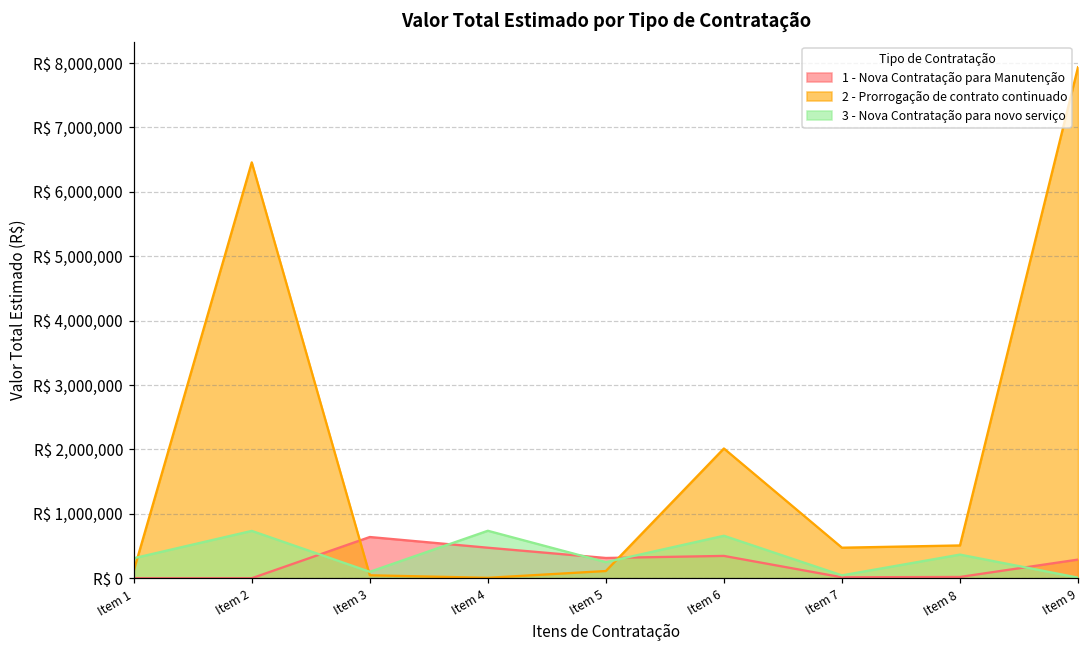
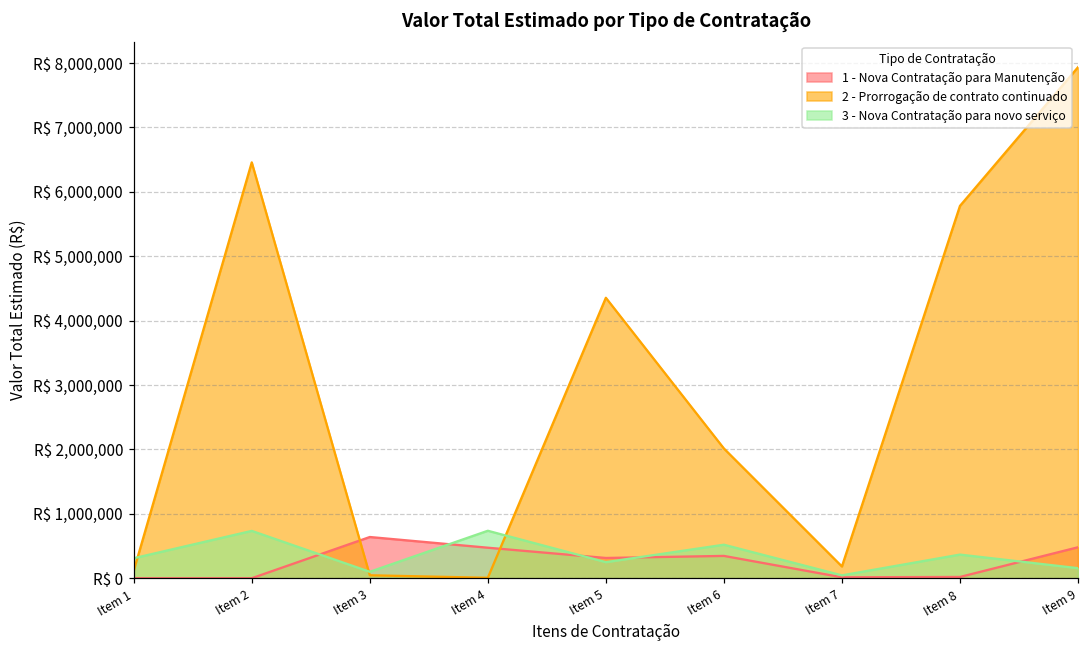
  {
    "1 - Nova Contratação para Manutenção": {
      "Item 1": "R$ 0",
      "Item 2": "R$ 0",
      "Item 3": "R$ 600,000",
      "Item 4": "R$ 500,000",
      "Item 5": "R$ 300,000",
      "Item 6": "R$ 300,000",
      "Item 8": "R$ 0",
-     "Item 9": "R$ 300,000"
+     "Item 9": "R$ 500,000"
    },
    "2 - Prorrogação de contrato continuado": {
      "Item 1": "R$ 100,000",
      "Item 2": "R$ 6,500,000",
      "Item 3": "R$ 0",
      "Item 4": "R$ 0",
-     "Item 5": "R$ 100,000",
+     "Item 5": "R$ 4,400,000",
      "Item 6": "R$ 2,000,000",
-     "Item 7": "R$ 500,000",
-     "Item 8": "R$ 500,000",
+     "Item 7": "R$ 200,000",
+     "Item 8": "R$ 5,800,000",
      "Item 9": "R$ 7,900,000"
    },
    "3 - Nova Contratação para novo serviço": {
      "Item 1": "R$ 300,000",
      "Item 2": "R$ 700,000",
      "Item 3": "R$ 100,000",
      "Item 4": "R$ 700,000",
      "Item 5": "R$ 300,000",
-     "Item 6": "R$ 700,000",
+     "Item 6": "R$ 500,000",
      "Item 8": "R$ 400,000",
-     "Item 9": "R$ 0"
+     "Item 9": "R$ 200,000"
    }
  }
